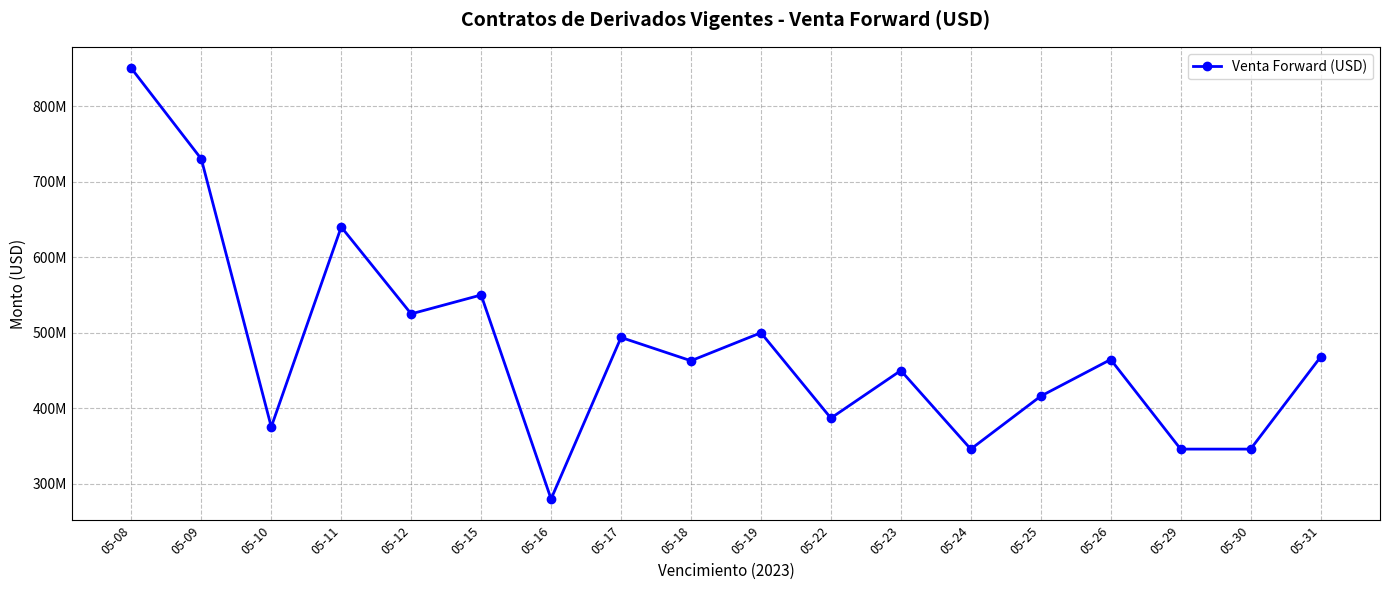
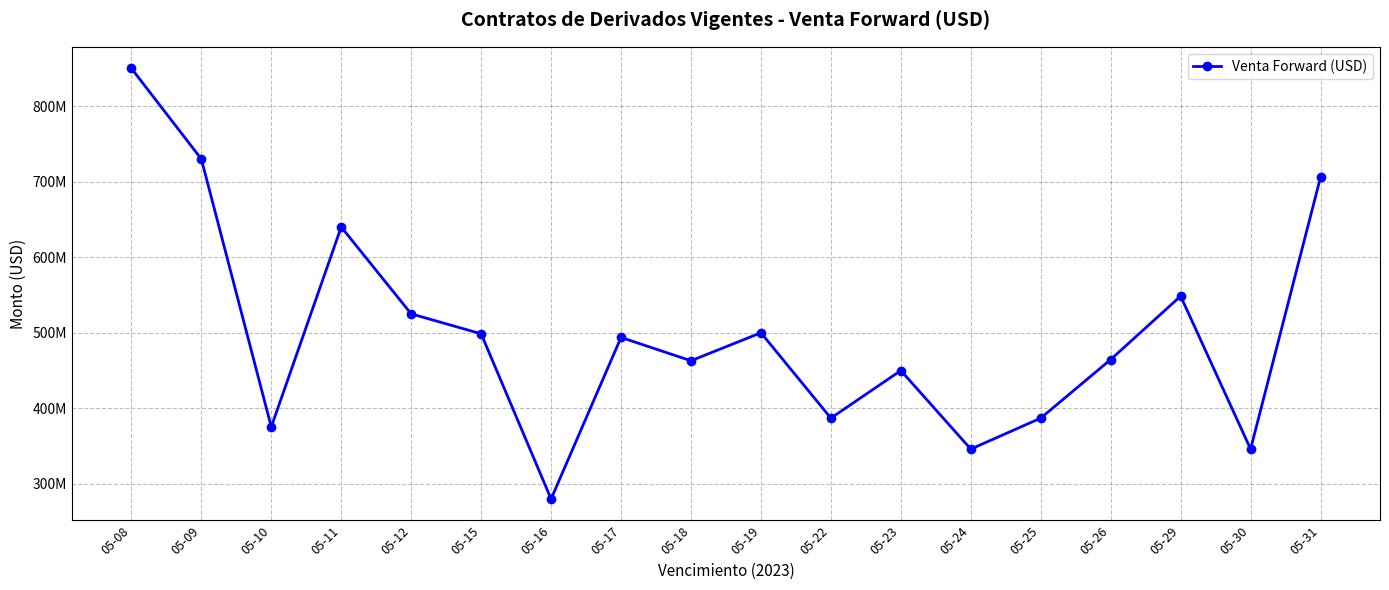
  {
    "05-08": 850000000,
    "05-09": 730000000,
    "05-10": 380000000,
    "05-11": 640000000,
    "05-12": 530000000,
-   "05-15": 550000000,
+   "05-15": 500000000,
    "05-16": 280000000,
    "05-17": 490000000,
    "05-18": 460000000,
    "05-19": 500000000,
    "05-22": 390000000,
    "05-23": 450000000,
    "05-24": 350000000,
-   "05-25": 420000000,
+   "05-25": 390000000,
    "05-26": 460000000,
-   "05-29": 350000000,
+   "05-29": 550000000,
    "05-30": 350000000,
-   "05-31": 470000000
+   "05-31": 710000000
  }
